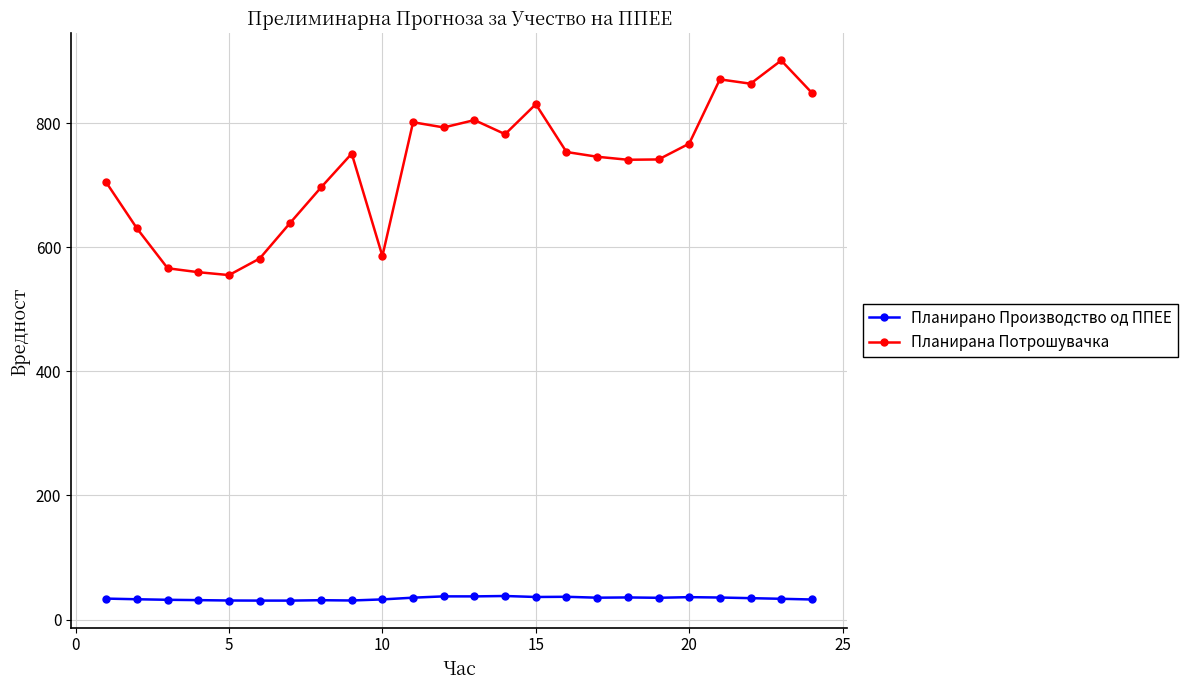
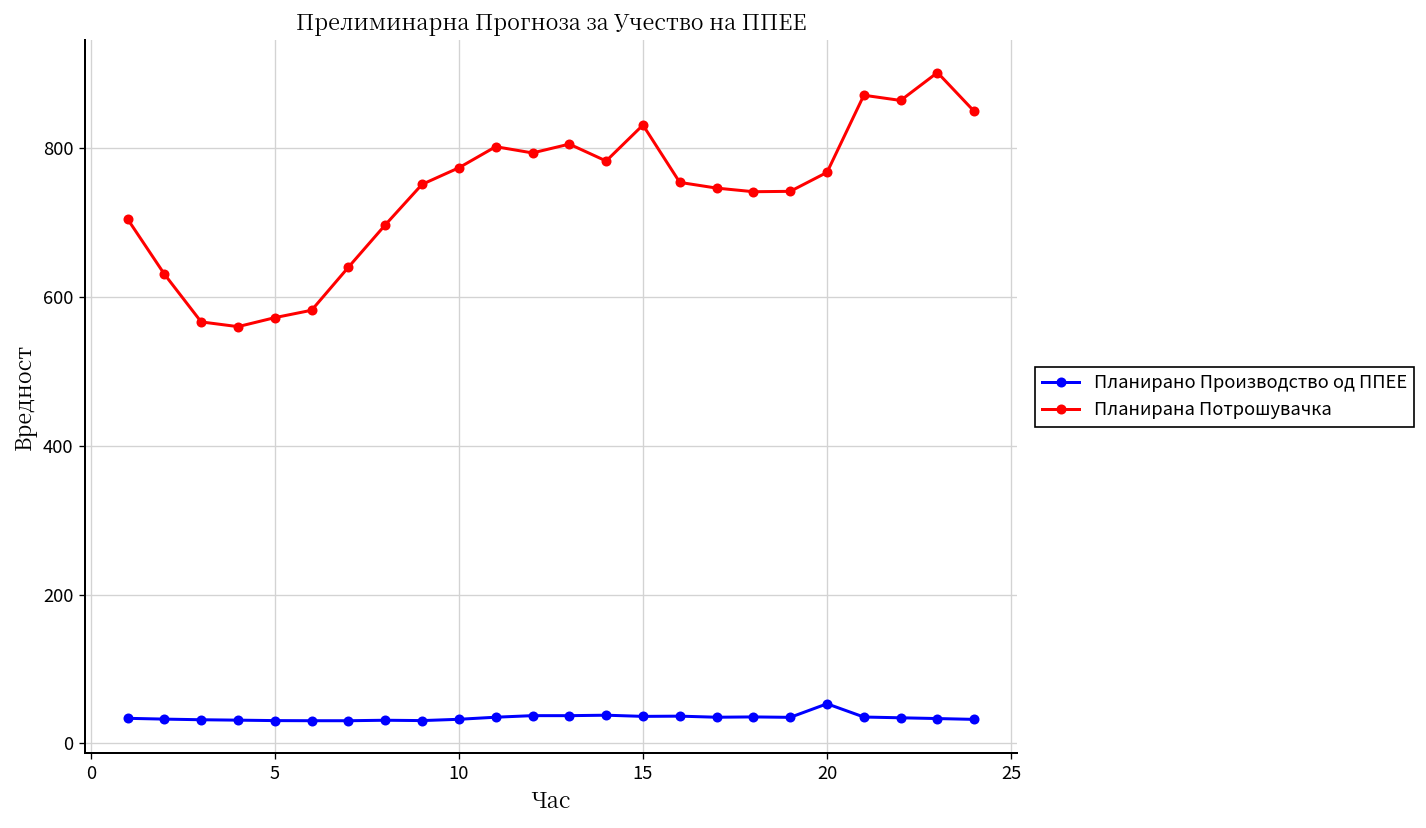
  {
    "Планирано Производство од ППЕЕ": {
      "5": 30,
      "10": 30,
      "15": 40,
-     "20": 40
+     "20": 50
    },
    "Планирана Потрошувачка": {
-     "5": 560,
-     "10": 590,
+     "5": 570,
+     "10": 770,
      "15": 830,
      "20": 770
    }
  }
